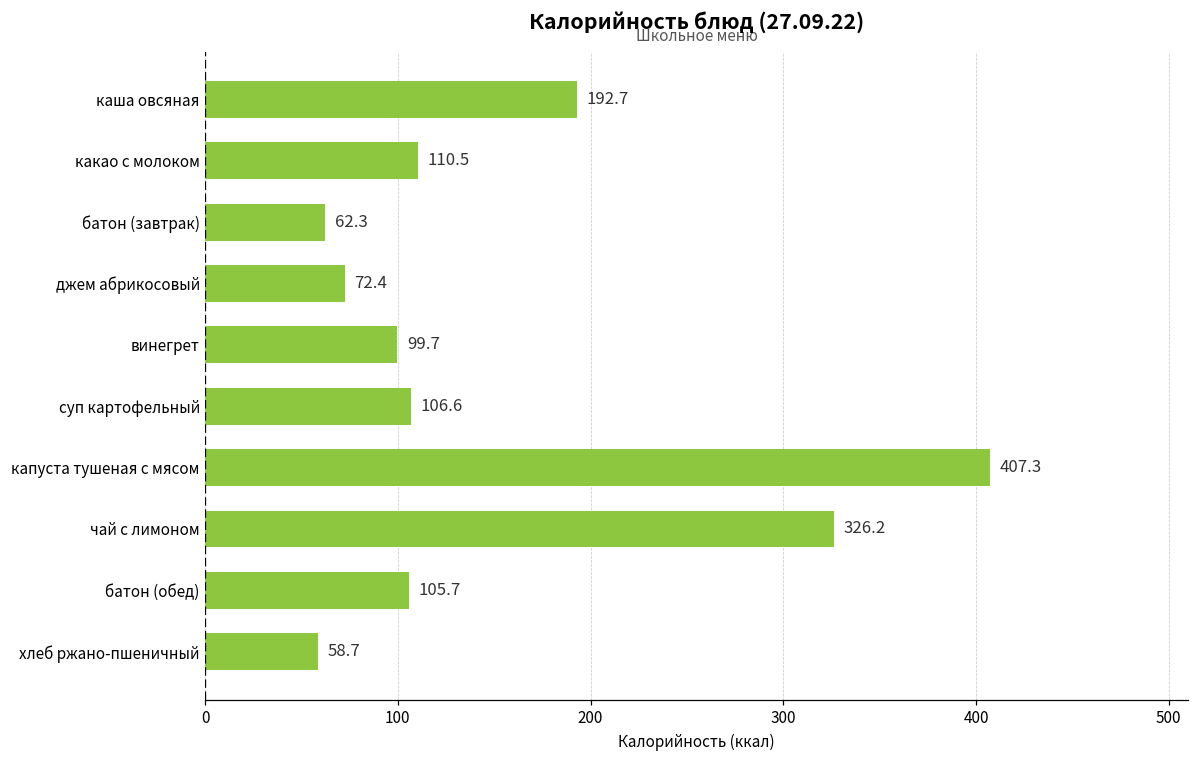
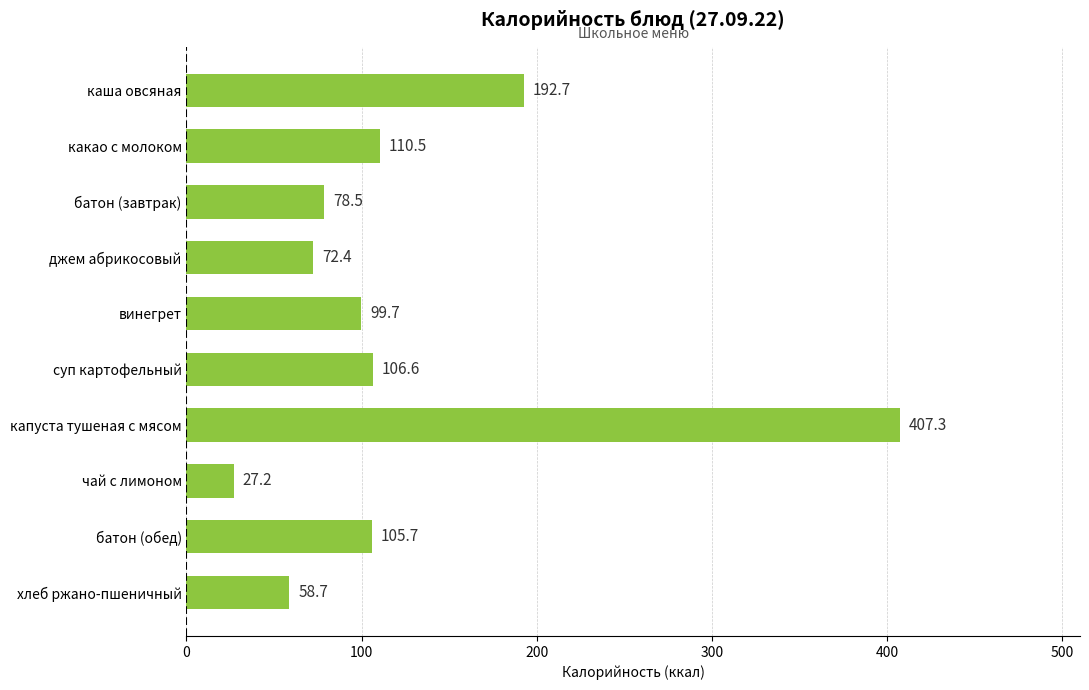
  {
    "каша овсяная": 192.7,
    "какао с молоком": 110.5,
-   "батон (завтрак)": 62.3,
+   "батон (завтрак)": 78.5,
    "джем абрикосовый": 72.4,
    "винегрет": 99.7,
    "суп картофельный": 106.6,
    "капуста тушеная с мясом": 407.3,
-   "чай с лимоном": 326.2,
+   "чай с лимоном": 27.2,
    "батон (обед)": 105.7,
    "хлеб ржано-пшеничный": 58.7
  }
